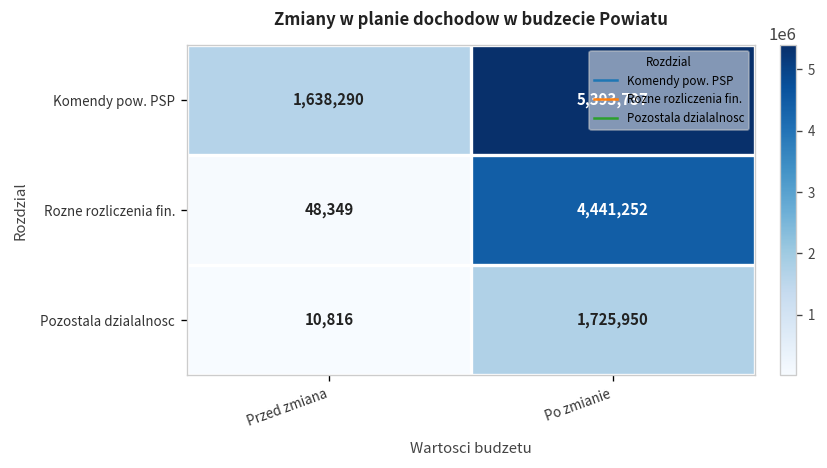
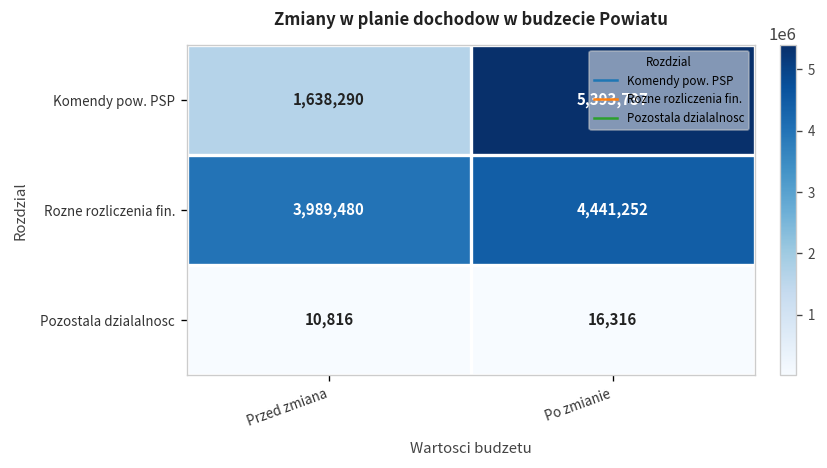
  {
    "Komendy pow. PSP": {
      "Przed zmiana": "1,638,290"
    },
    "Rozne rozliczenia fin.": {
-     "Przed zmiana": "48,349",
+     "Przed zmiana": "3,989,480",
      "Po zmianie": "4,441,252"
    },
    "Pozostala dzialalnosc": {
      "Przed zmiana": "10,816",
-     "Po zmianie": "1,725,950"
+     "Po zmianie": "16,316"
    }
  }
